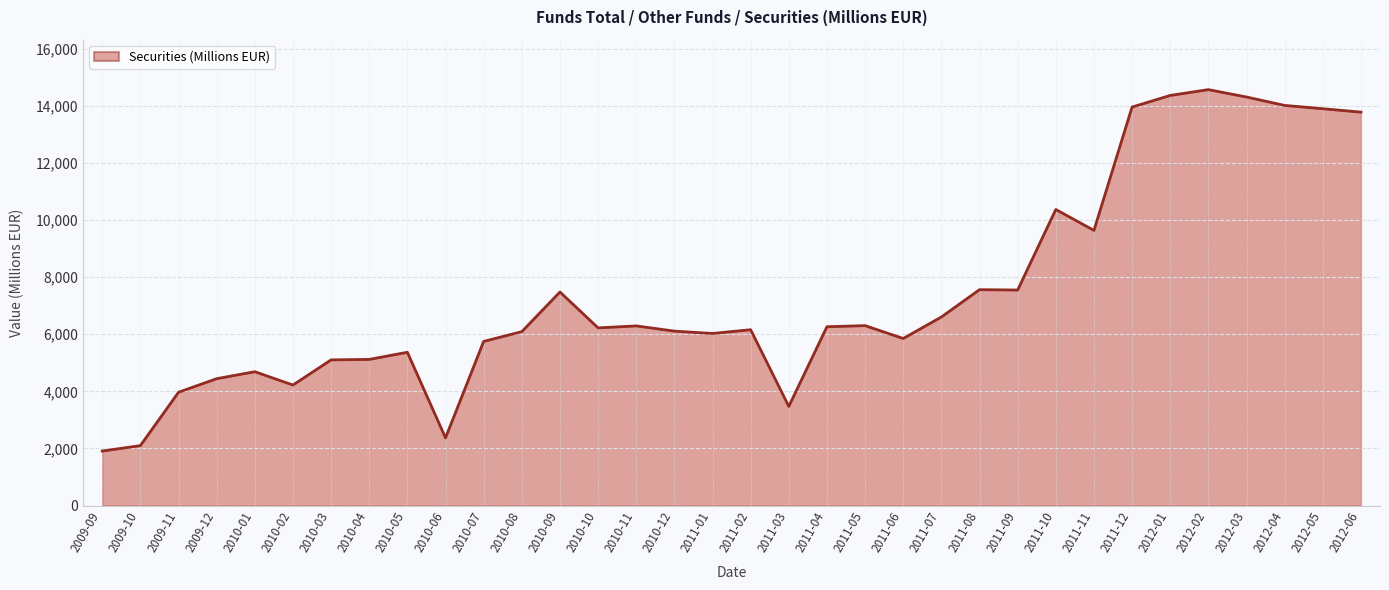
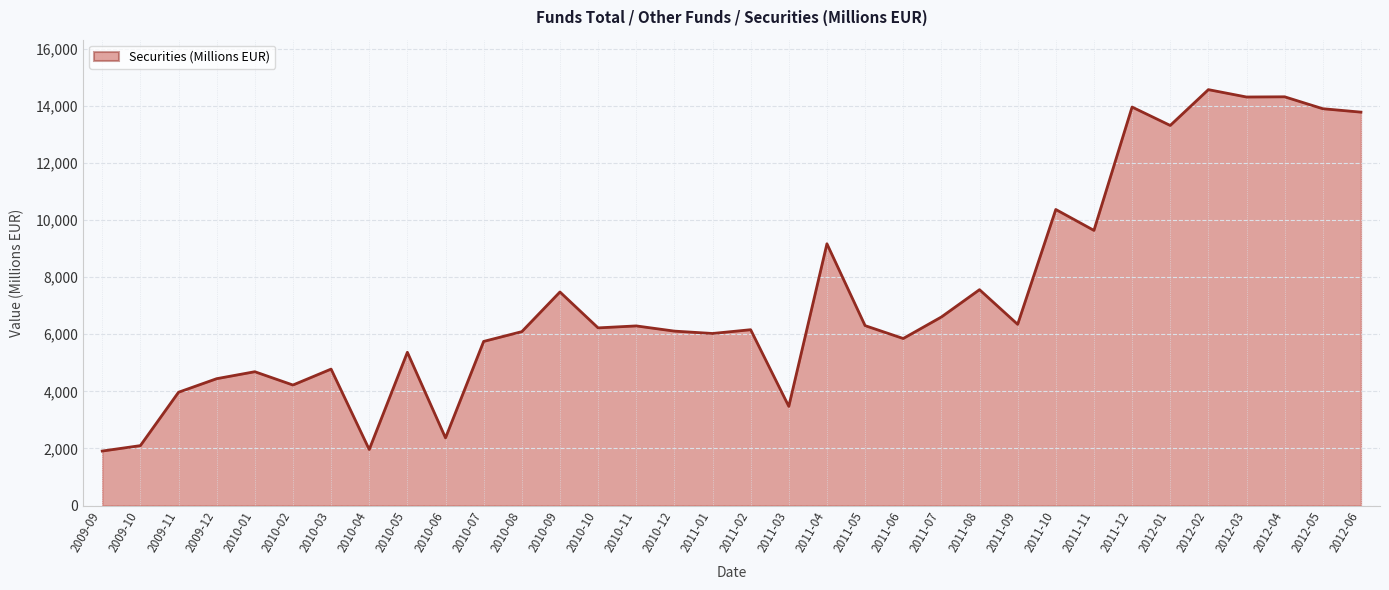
  {
    "2009-09": "1,900",
    "2009-10": "2,100",
    "2009-11": "4,000",
    "2009-12": "4,400",
    "2010-01": "4,700",
    "2010-02": "4,200",
-   "2010-03": "5,100",
-   "2010-04": "5,100",
+   "2010-03": "4,800",
+   "2010-04": "2,000",
    "2010-05": "5,400",
    "2010-06": "2,400",
    "2010-07": "5,700",
    "2010-08": "6,100",
    "2010-09": "7,500",
    "2010-10": "6,200",
    "2010-11": "6,300",
    "2010-12": "6,100",
    "2011-01": "6,000",
    "2011-02": "6,200",
    "2011-03": "3,500",
-   "2011-04": "6,300",
+   "2011-04": "9,200",
    "2011-05": "6,300",
    "2011-06": "5,800",
    "2011-07": "6,600",
    "2011-08": "7,600",
-   "2011-09": "7,500",
+   "2011-09": "6,300",
    "2011-10": "10,400",
    "2011-11": "9,600",
    "2011-12": "14,000",
-   "2012-01": "14,400",
+   "2012-01": "13,300",
    "2012-02": "14,600",
    "2012-03": "14,300",
-   "2012-04": "14,000",
+   "2012-04": "14,300",
    "2012-05": "13,900",
    "2012-06": "13,800"
  }
